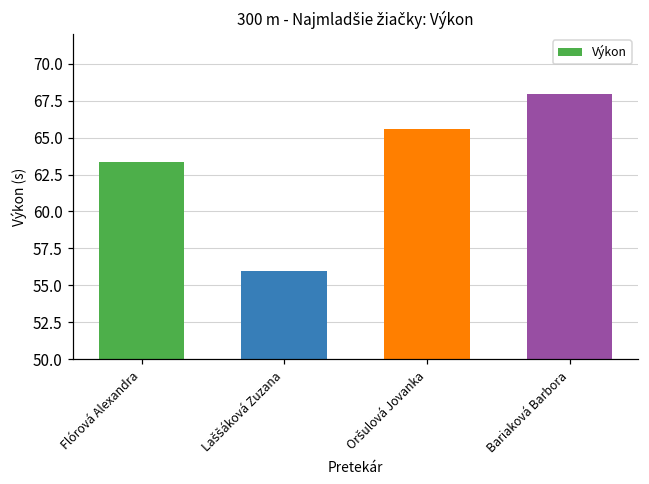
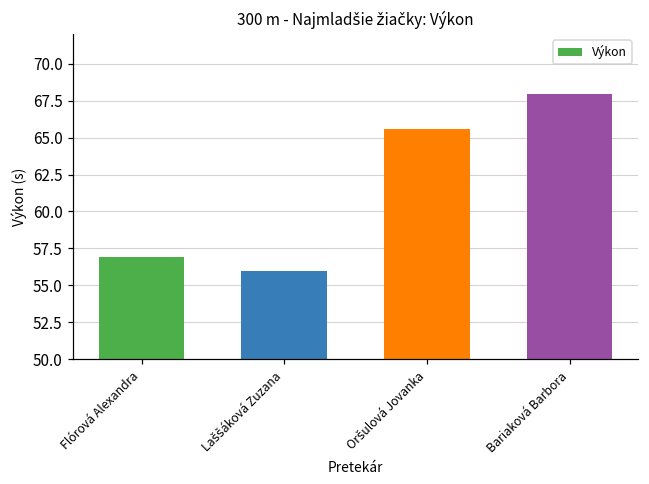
  {
-   "Flórová Alexandra": 63.4,
+   "Flórová Alexandra": 56.9,
    "Laššáková Zuzana": 56.0,
    "Oršulová Jovanka": 65.6,
    "Bariaková Barbora": 68.0
  }
